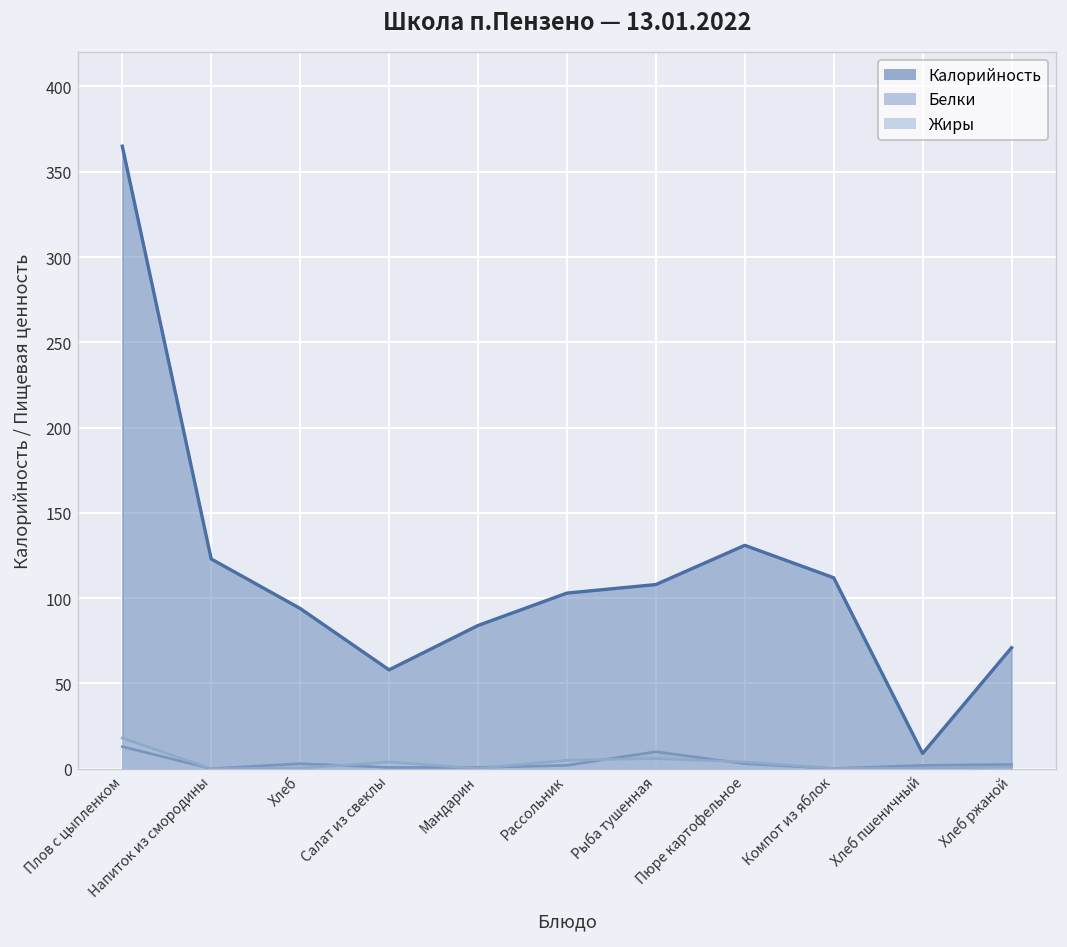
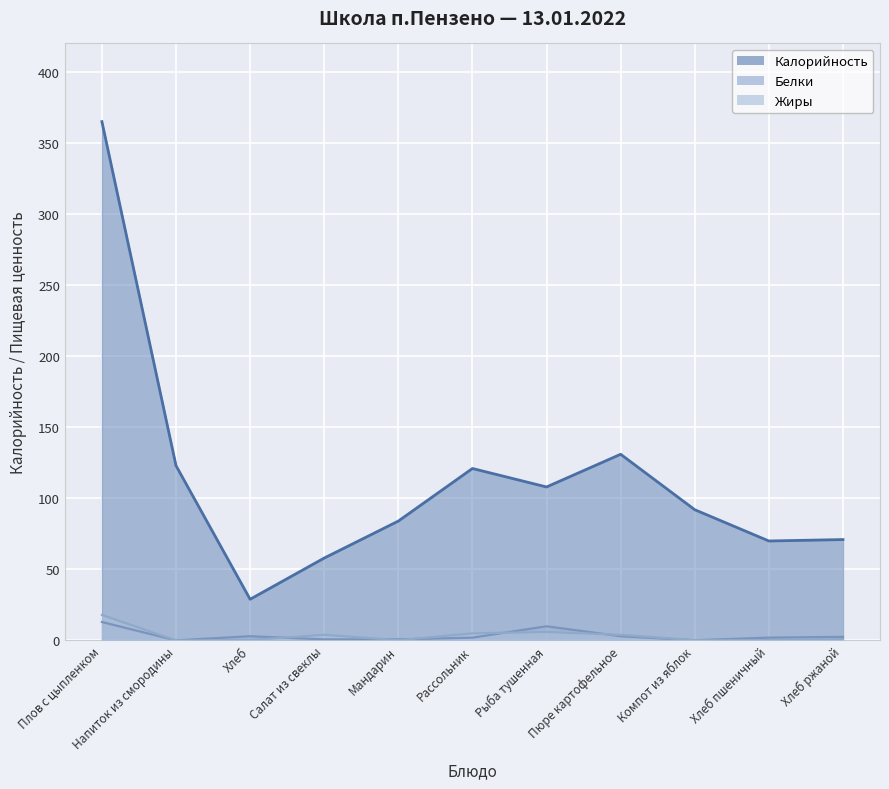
  {
    "Калорийность": {
      "Плов с цыпленком": 365,
      "Напиток из смородины": 123,
-     "Хлеб": 94,
+     "Хлеб": 29,
      "Салат из свеклы": 58,
      "Мандарин": 84,
-     "Рассольник": 103,
+     "Рассольник": 121,
      "Рыба тушенная": 108,
      "Пюре картофельное": 131,
-     "Компот из яблок": 112,
-     "Хлеб пшеничный": 9,
+     "Компот из яблок": 92,
+     "Хлеб пшеничный": 70,
      "Хлеб ржаной": 71
    }
  }
